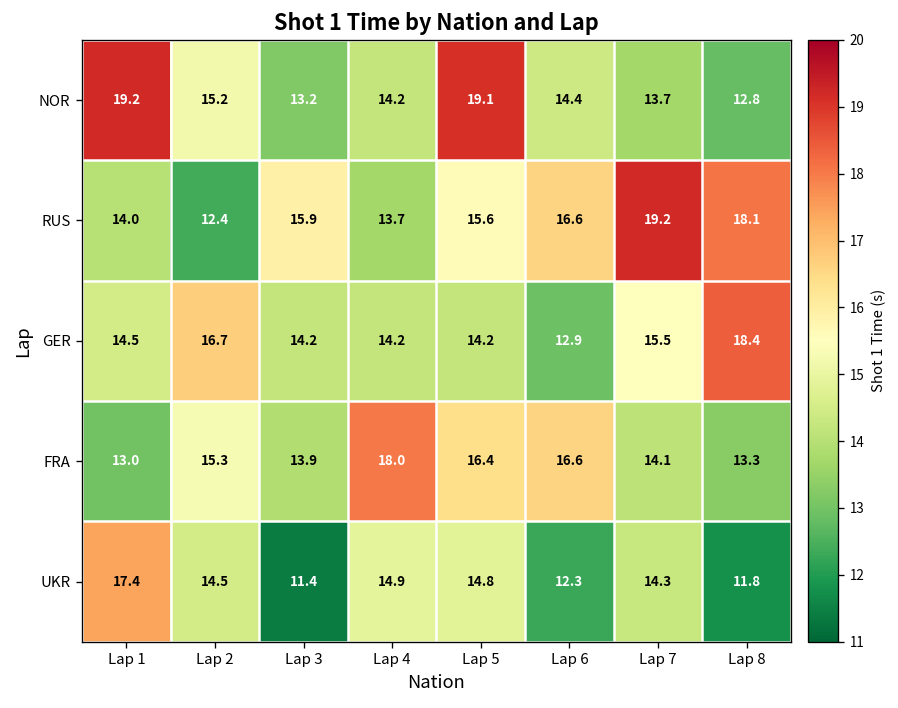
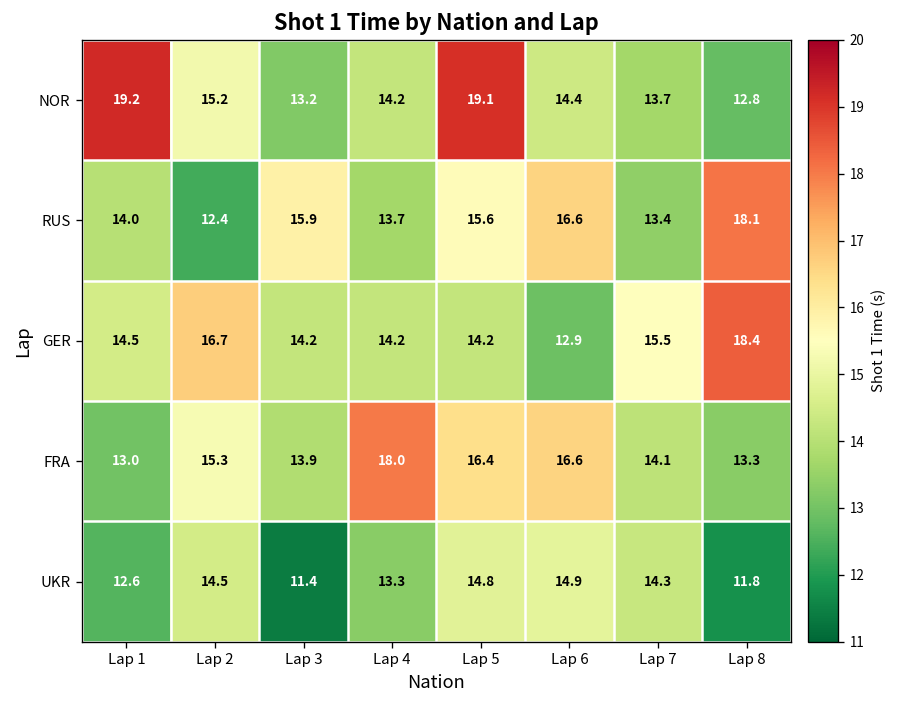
  {
    "NOR": {
      "Lap 1": 19.2,
      "Lap 2": 15.2,
      "Lap 3": 13.2,
      "Lap 4": 14.2,
      "Lap 5": 19.1,
      "Lap 6": 14.4,
      "Lap 7": 13.7,
      "Lap 8": 12.8
    },
    "RUS": {
      "Lap 1": 14.0,
      "Lap 2": 12.4,
      "Lap 3": 15.9,
      "Lap 4": 13.7,
      "Lap 5": 15.6,
      "Lap 6": 16.6,
-     "Lap 7": 19.2,
+     "Lap 7": 13.4,
      "Lap 8": 18.1
    },
    "GER": {
      "Lap 1": 14.5,
      "Lap 2": 16.7,
      "Lap 3": 14.2,
      "Lap 4": 14.2,
      "Lap 5": 14.2,
      "Lap 6": 12.9,
      "Lap 7": 15.5,
      "Lap 8": 18.4
    },
    "FRA": {
      "Lap 1": 13.0,
      "Lap 2": 15.3,
      "Lap 3": 13.9,
      "Lap 4": 18.0,
      "Lap 5": 16.4,
      "Lap 6": 16.6,
      "Lap 7": 14.1,
      "Lap 8": 13.3
    },
    "UKR": {
-     "Lap 1": 17.4,
+     "Lap 1": 12.6,
      "Lap 2": 14.5,
      "Lap 3": 11.4,
-     "Lap 4": 14.9,
+     "Lap 4": 13.3,
      "Lap 5": 14.8,
-     "Lap 6": 12.3,
+     "Lap 6": 14.9,
      "Lap 7": 14.3,
      "Lap 8": 11.8
    }
  }
